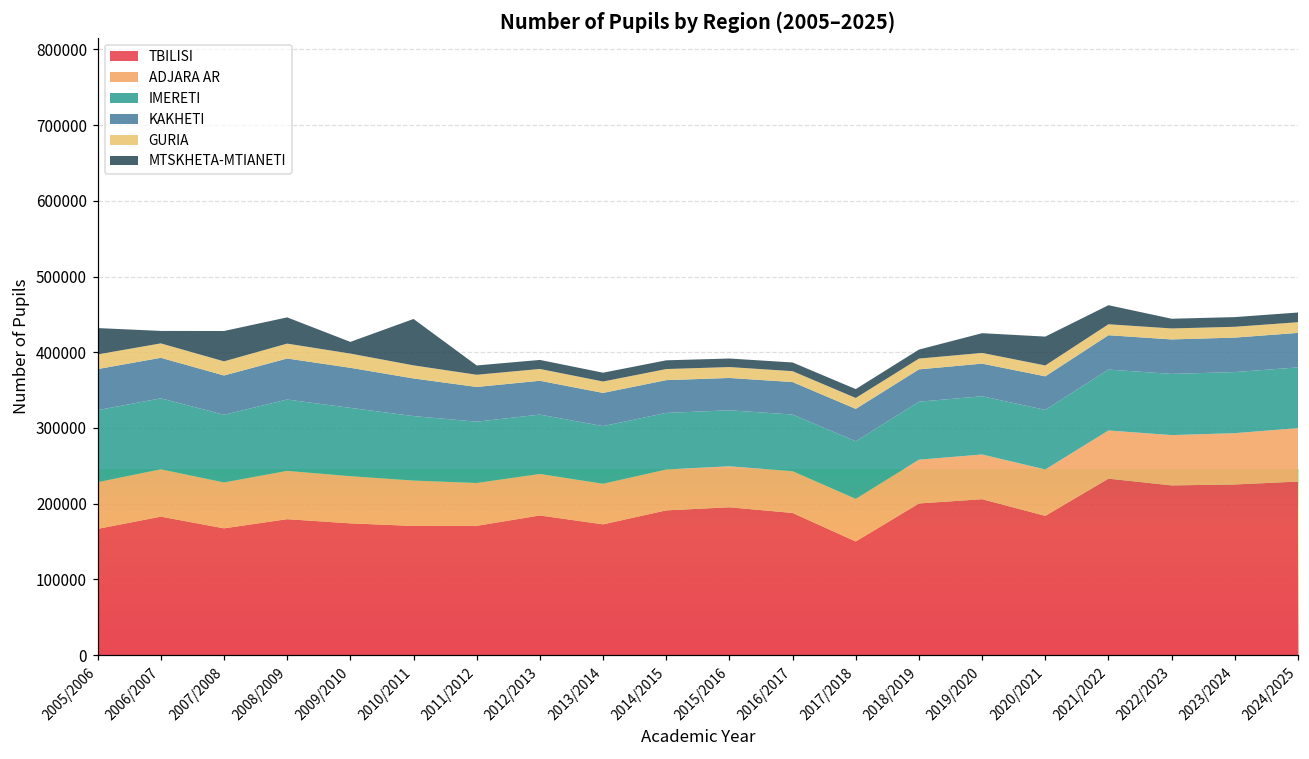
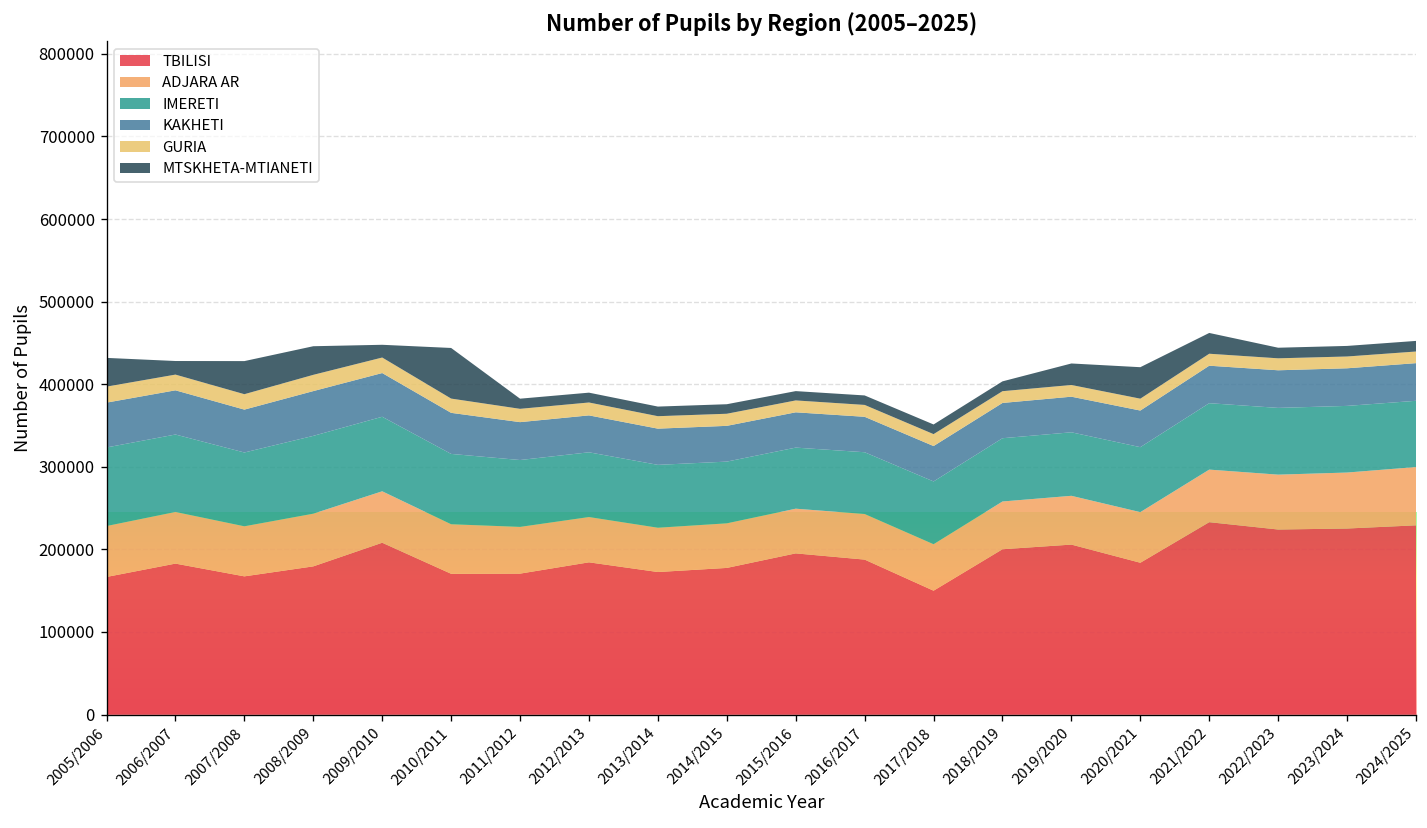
  {
    "TBILISI": {
      "2005/2006": 170000,
      "2006/2007": 180000,
      "2007/2008": 170000,
      "2008/2009": 180000,
-     "2009/2010": 170000,
+     "2009/2010": 210000,
      "2010/2011": 170000,
      "2011/2012": 170000,
      "2012/2013": 180000,
      "2013/2014": 170000,
-     "2014/2015": 190000,
+     "2014/2015": 180000,
      "2015/2016": 200000,
      "2016/2017": 190000,
      "2017/2018": 150000,
      "2018/2019": 200000,
      "2019/2020": 210000,
      "2020/2021": 180000,
      "2021/2022": 230000,
      "2022/2023": 220000,
      "2023/2024": 230000,
      "2024/2025": 230000
    },
    "MTSKHETA-MTIANETI": {
      "2005/2006": 30000,
      "2006/2007": 20000,
      "2007/2008": 40000,
      "2008/2009": 30000,
      "2009/2010": 20000,
      "2010/2011": 60000,
      "2011/2012": 10000,
      "2012/2013": 10000,
      "2013/2014": 10000,
      "2014/2015": 10000,
      "2015/2016": 10000,
      "2016/2017": 10000,
      "2017/2018": 10000,
      "2018/2019": 10000,
      "2019/2020": 30000,
      "2020/2021": 40000,
      "2021/2022": 30000,
      "2022/2023": 10000,
      "2023/2024": 10000,
      "2024/2025": 10000
    }
  }
